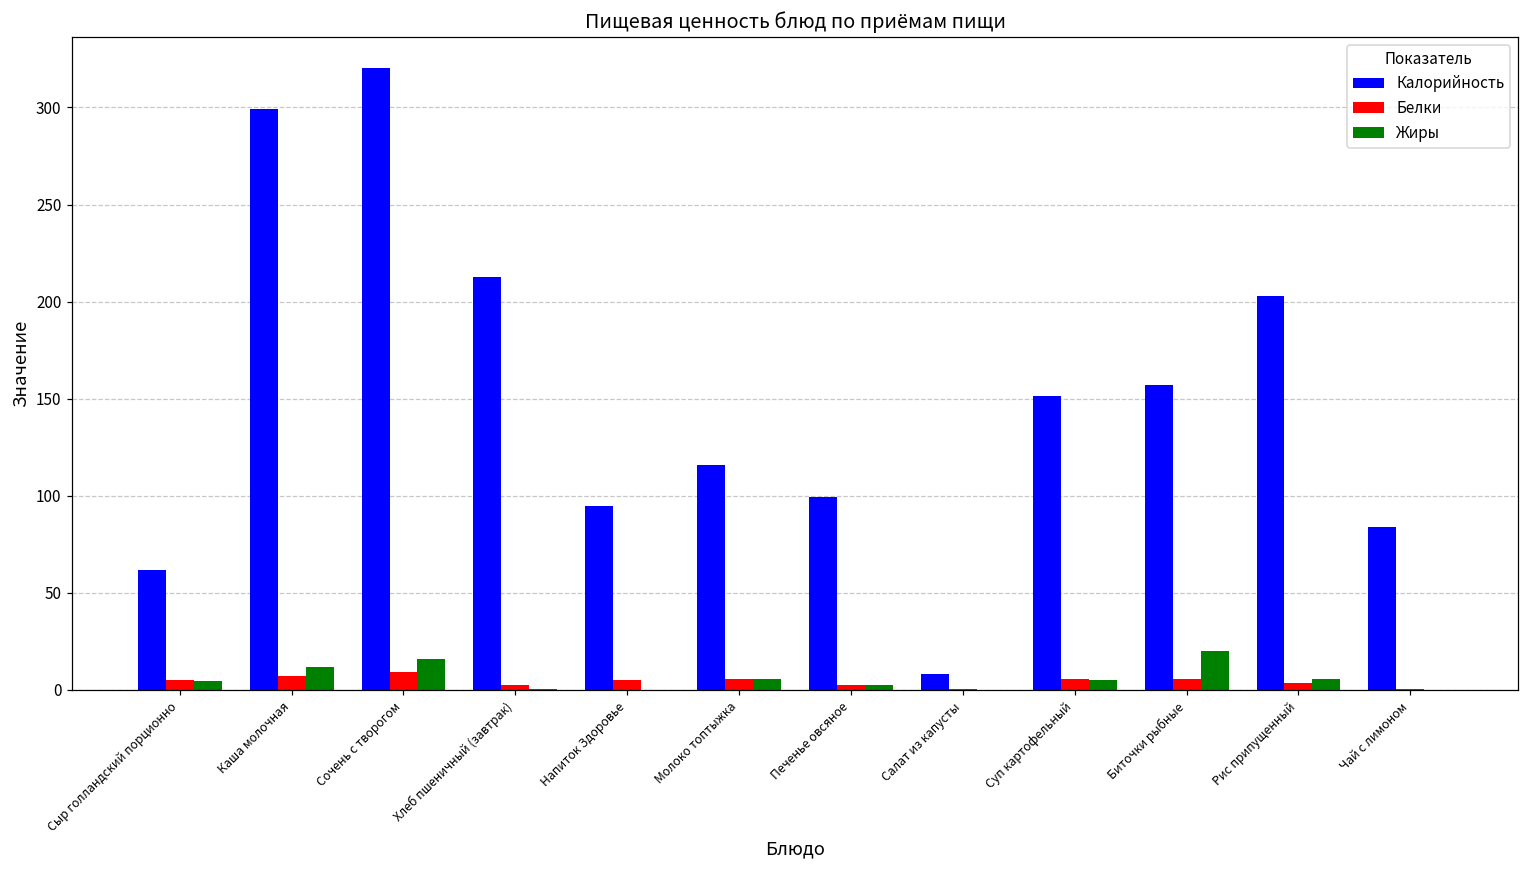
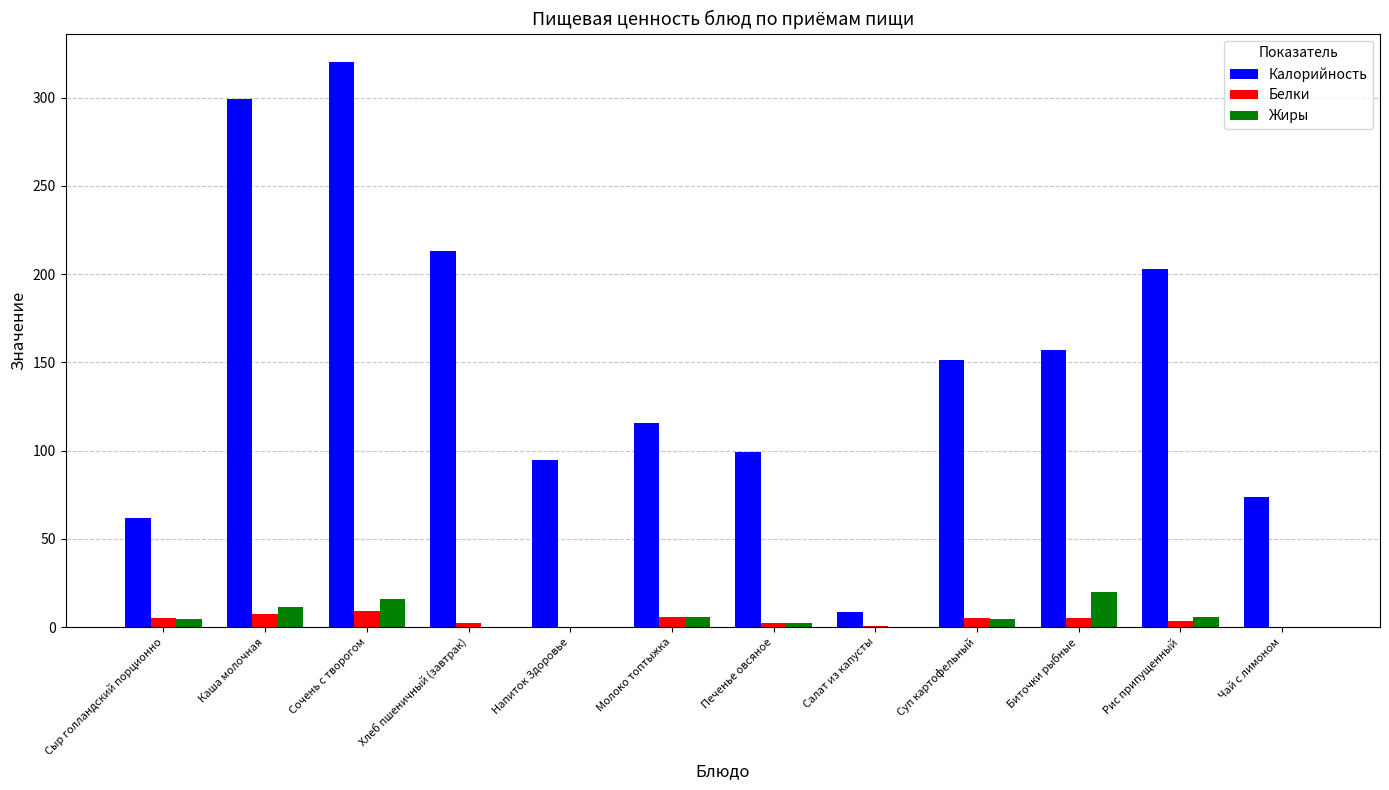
  {
    "Калорийность": {
      "Сыр голландский порционно": 62,
      "Каша молочная": 299,
      "Сочень с творогом": 320,
      "Хлеб пшеничный (завтрак)": 213,
      "Напиток Здоровье": 95,
      "Молоко топтыжка": 116,
      "Печенье овсяное": 99,
      "Салат из капусты": 8,
      "Суп картофельный": 151,
      "Биточки рыбные": 157,
      "Рис припущенный": 203,
-     "Чай с лимоном": 84
+     "Чай с лимоном": 74
    },
    "Белки": {
      "Сыр голландский порционно": 5,
      "Каша молочная": 7,
      "Сочень с творогом": 9,
      "Хлеб пшеничный (завтрак)": 2,
-     "Напиток Здоровье": 5,
+     "Напиток Здоровье": 0,
      "Молоко топтыжка": 5,
      "Печенье овсяное": 2,
      "Суп картофельный": 5,
      "Биточки рыбные": 5,
      "Рис припущенный": 3
    },
    "Жиры": {
      "Сыр голландский порционно": 5,
      "Каша молочная": 11,
      "Сочень с творогом": 16,
      "Молоко топтыжка": 6,
      "Печенье овсяное": 2,
      "Суп картофельный": 5,
      "Биточки рыбные": 20,
      "Рис припущенный": 6
    }
  }
